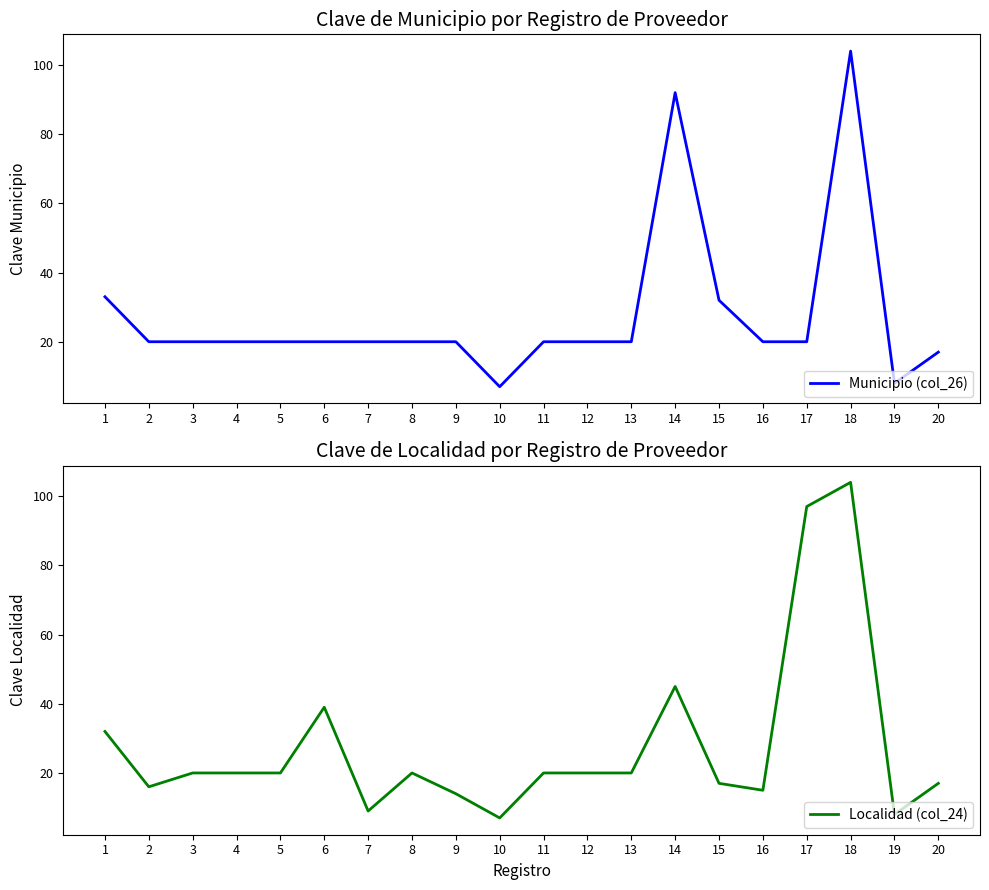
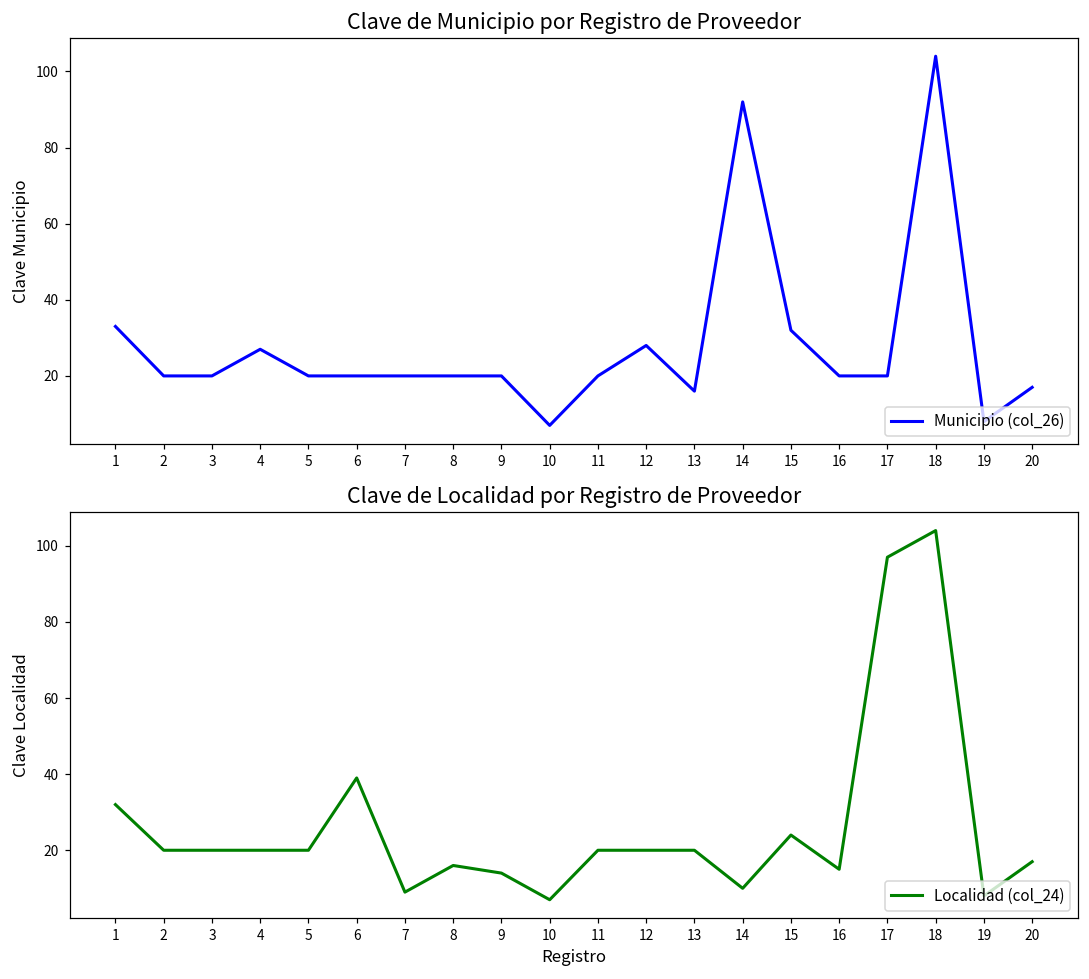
  {
    "Clave de Municipio por Registro de Proveedor": {
      "1": 33,
      "2": 20,
      "3": 20,
-     "4": 20,
+     "4": 27,
      "5": 20,
      "6": 20,
      "7": 20,
      "8": 20,
      "9": 20,
      "10": 7,
      "11": 20,
-     "12": 20,
-     "13": 20,
+     "12": 28,
+     "13": 16,
      "14": 92,
      "15": 32,
      "16": 20,
      "17": 20,
      "18": 104,
      "20": 17
    },
    "Clave de Localidad por Registro de Proveedor": {
      "1": 32,
-     "2": 16,
+     "2": 20,
      "3": 20,
      "4": 20,
      "5": 20,
      "6": 39,
      "7": 9,
-     "8": 20,
+     "8": 16,
      "9": 14,
      "10": 7,
      "11": 20,
      "12": 20,
      "13": 20,
-     "14": 45,
-     "15": 17,
+     "14": 10,
+     "15": 24,
      "16": 15,
      "17": 97,
      "18": 104,
      "20": 17
    }
  }
